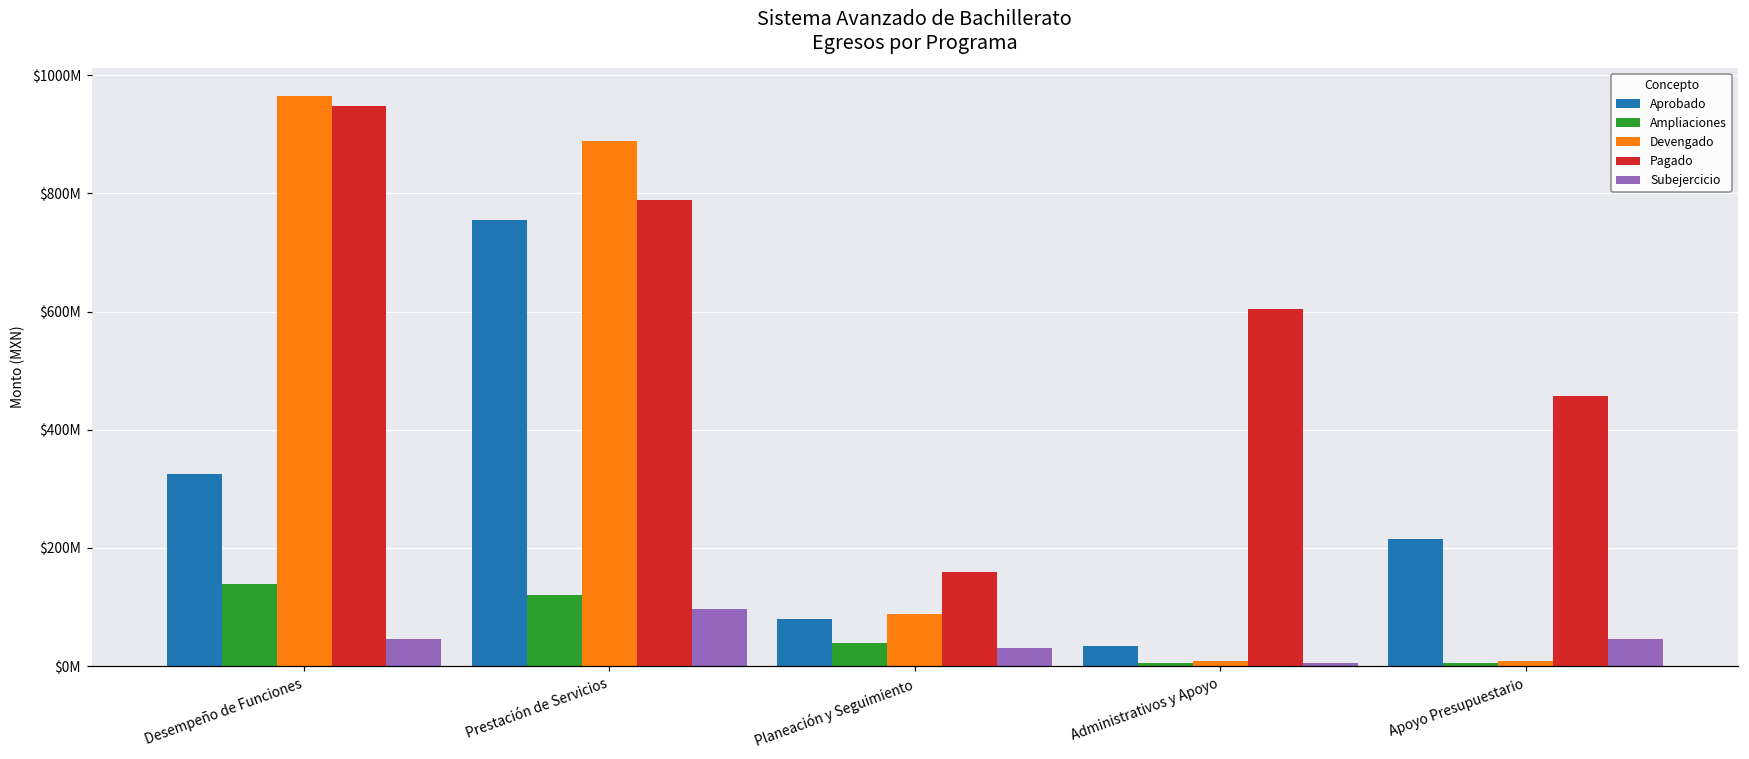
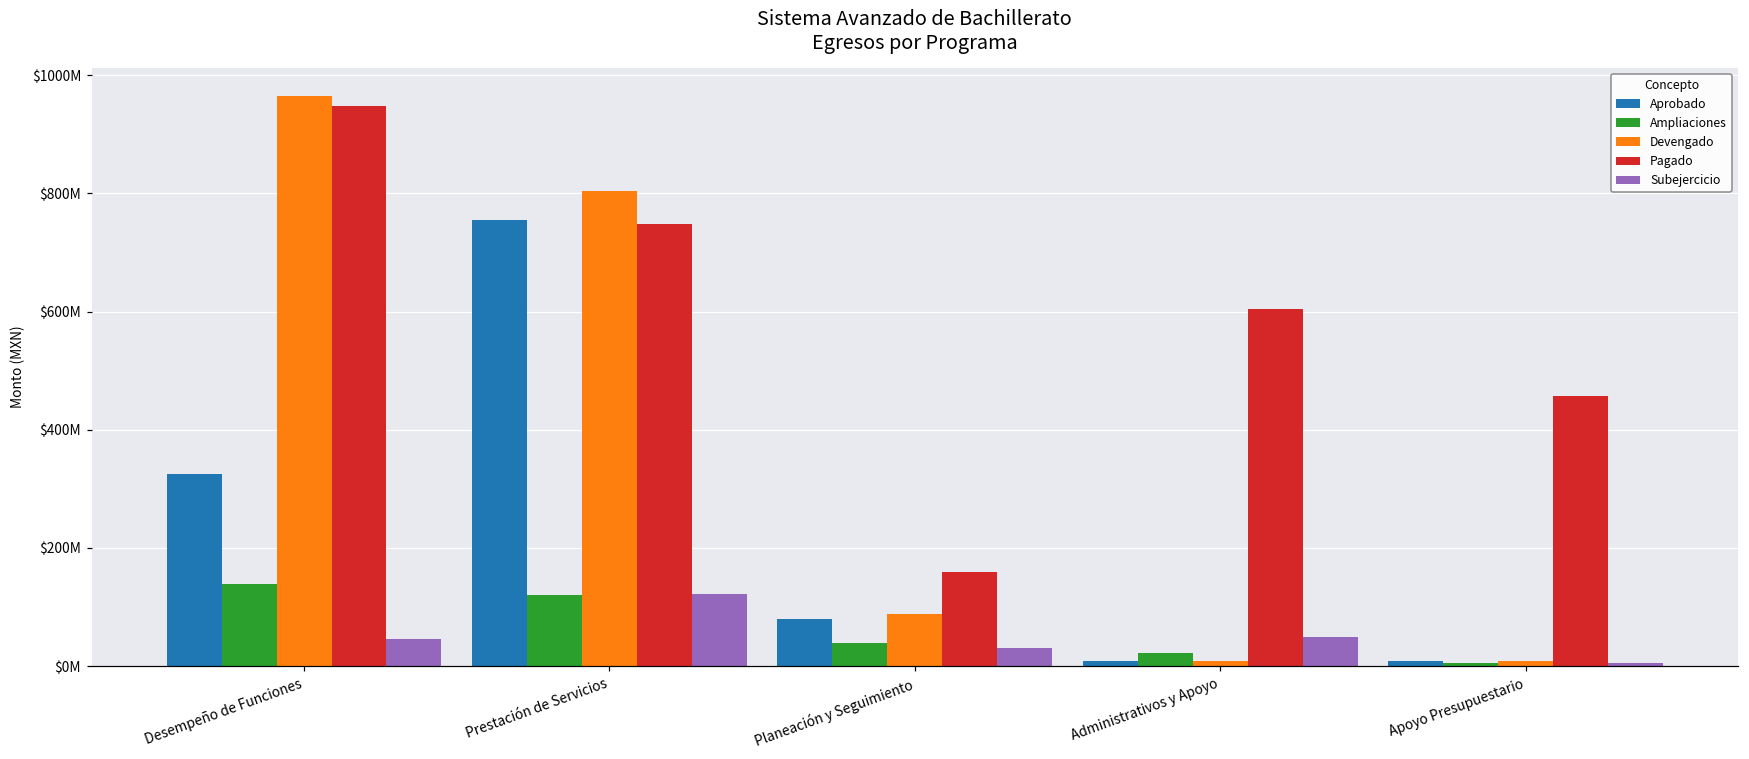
  {
    "Aprobado": {
      "Desempeño de Funciones": "$320000000",
      "Prestación de Servicios": "$750000000",
      "Planeación y Seguimiento": "$80000000",
-     "Administrativos y Apoyo": "$30000000",
-     "Apoyo Presupuestario": "$220000000"
+     "Administrativos y Apoyo": "$10000000",
+     "Apoyo Presupuestario": "$10000000"
    },
    "Ampliaciones": {
      "Desempeño de Funciones": "$140000000",
      "Prestación de Servicios": "$120000000",
      "Planeación y Seguimiento": "$40000000",
-     "Administrativos y Apoyo": "$10000000",
+     "Administrativos y Apoyo": "$20000000",
      "Apoyo Presupuestario": "$10000000"
    },
    "Devengado": {
      "Desempeño de Funciones": "$960000000",
-     "Prestación de Servicios": "$890000000",
+     "Prestación de Servicios": "$800000000",
      "Planeación y Seguimiento": "$90000000",
      "Administrativos y Apoyo": "$10000000",
      "Apoyo Presupuestario": "$10000000"
    },
    "Pagado": {
      "Desempeño de Funciones": "$950000000",
-     "Prestación de Servicios": "$790000000",
+     "Prestación de Servicios": "$750000000",
      "Planeación y Seguimiento": "$160000000",
      "Administrativos y Apoyo": "$600000000",
      "Apoyo Presupuestario": "$460000000"
    },
    "Subejercicio": {
      "Desempeño de Funciones": "$50000000",
-     "Prestación de Servicios": "$100000000",
+     "Prestación de Servicios": "$120000000",
      "Planeación y Seguimiento": "$30000000",
-     "Administrativos y Apoyo": "$10000000",
-     "Apoyo Presupuestario": "$50000000"
+     "Administrativos y Apoyo": "$50000000",
+     "Apoyo Presupuestario": "$10000000"
    }
  }
